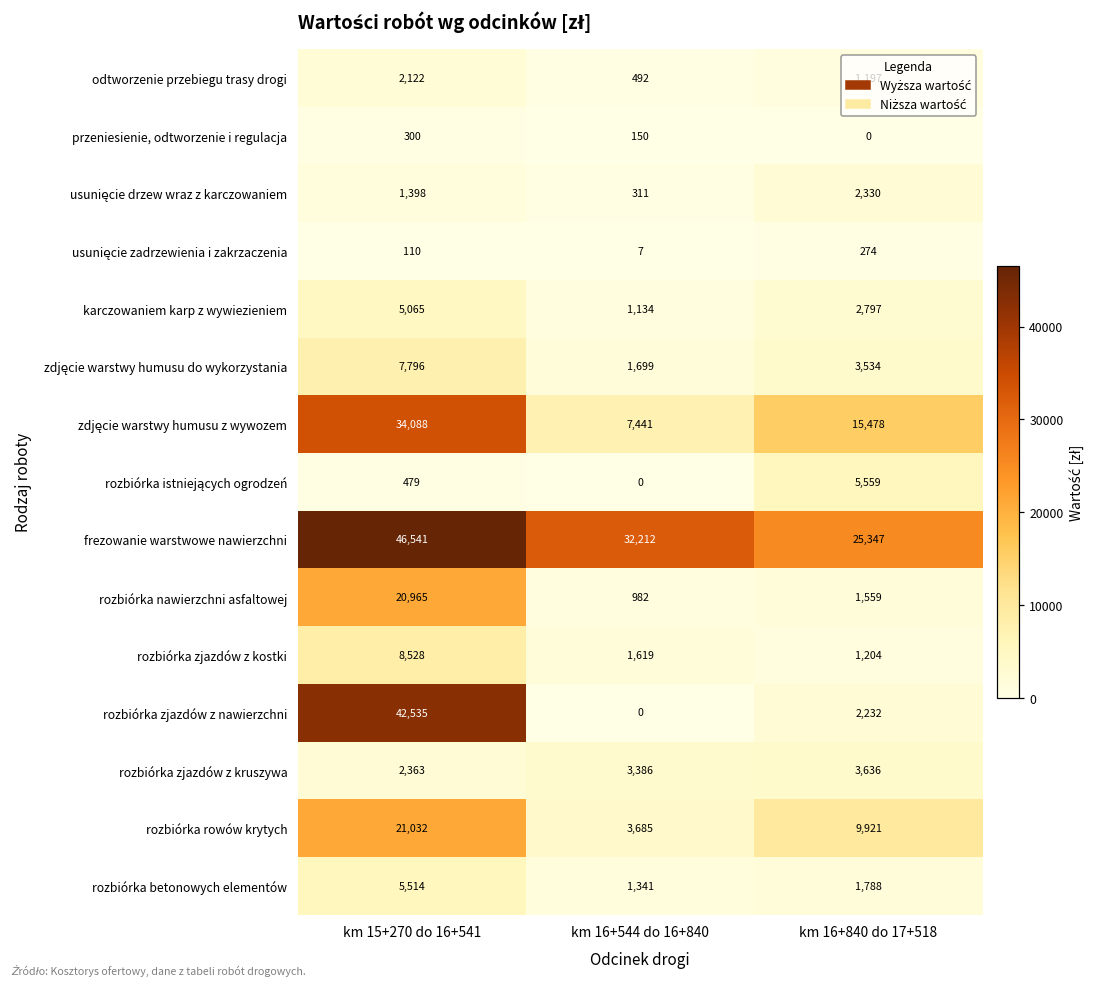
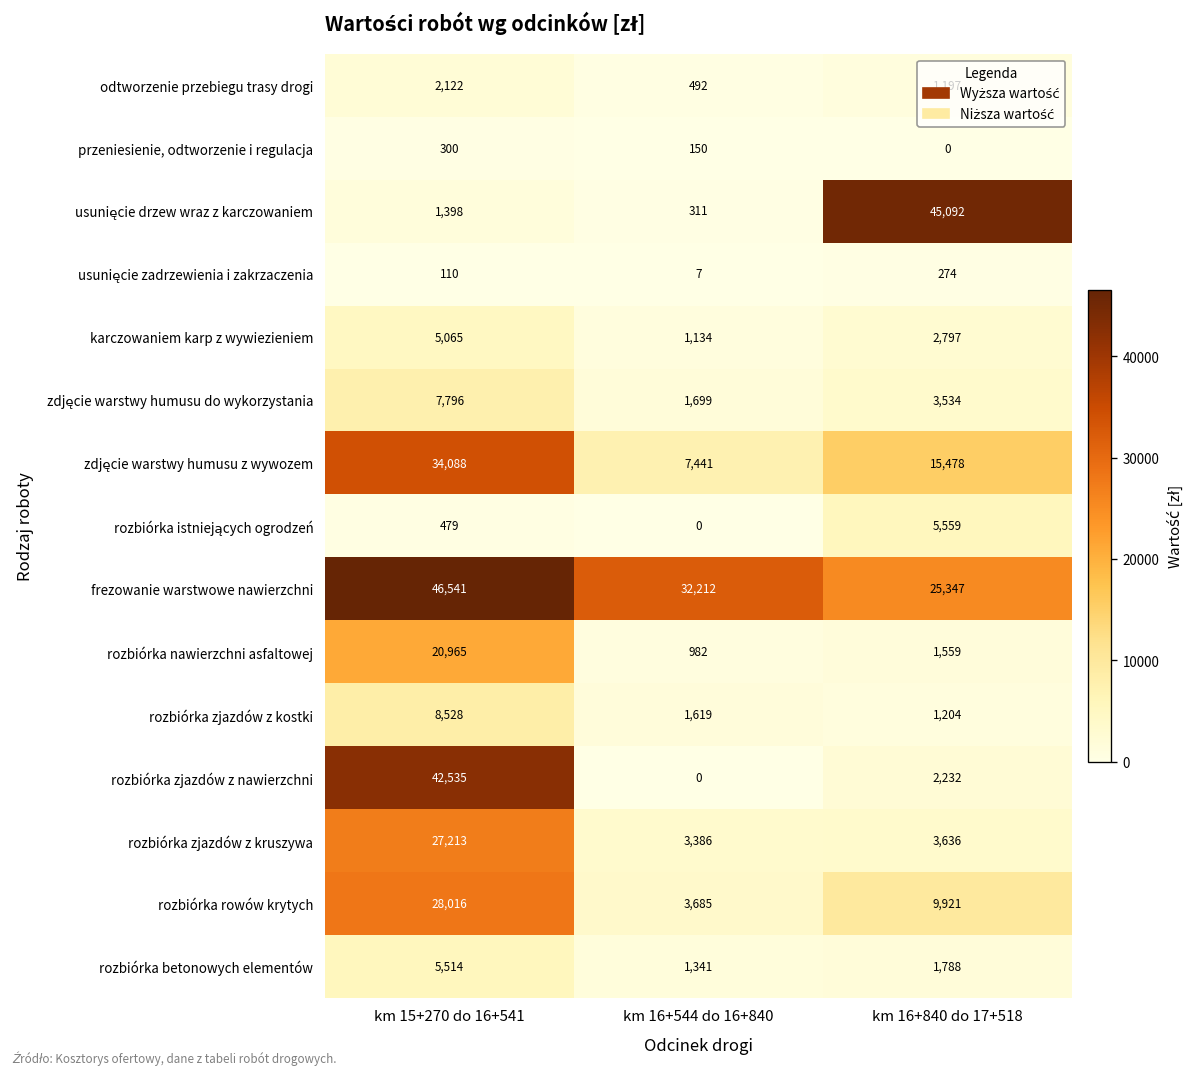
  {
    "odtworzenie przebiegu trasy drogi": {
      "km 15+270 do 16+541": "2,122",
      "km 16+544 do 16+840": "492"
    },
    "przeniesienie, odtworzenie i regulacja": {
      "km 15+270 do 16+541": "300",
      "km 16+544 do 16+840": "150",
      "km 16+840 do 17+518": "0"
    },
    "usunięcie drzew wraz z karczowaniem": {
      "km 15+270 do 16+541": "1,398",
      "km 16+544 do 16+840": "311",
-     "km 16+840 do 17+518": "2,330"
+     "km 16+840 do 17+518": "45,092"
    },
    "usunięcie zadrzewienia i zakrzaczenia": {
      "km 15+270 do 16+541": "110",
      "km 16+544 do 16+840": "7",
      "km 16+840 do 17+518": "274"
    },
    "karczowaniem karp z wywiezieniem": {
      "km 15+270 do 16+541": "5,065",
      "km 16+544 do 16+840": "1,134",
      "km 16+840 do 17+518": "2,797"
    },
    "zdjęcie warstwy humusu do wykorzystania": {
      "km 15+270 do 16+541": "7,796",
      "km 16+544 do 16+840": "1,699",
      "km 16+840 do 17+518": "3,534"
    },
    "zdjęcie warstwy humusu z wywozem": {
      "km 15+270 do 16+541": "34,088",
      "km 16+544 do 16+840": "7,441",
      "km 16+840 do 17+518": "15,478"
    },
    "rozbiórka istniejących ogrodzeń": {
      "km 15+270 do 16+541": "479",
      "km 16+544 do 16+840": "0",
      "km 16+840 do 17+518": "5,559"
    },
    "frezowanie warstwowe nawierzchni": {
      "km 15+270 do 16+541": "46,541",
      "km 16+544 do 16+840": "32,212",
      "km 16+840 do 17+518": "25,347"
    },
    "rozbiórka nawierzchni asfaltowej": {
      "km 15+270 do 16+541": "20,965",
      "km 16+544 do 16+840": "982",
      "km 16+840 do 17+518": "1,559"
    },
    "rozbiórka zjazdów z kostki": {
      "km 15+270 do 16+541": "8,528",
      "km 16+544 do 16+840": "1,619",
      "km 16+840 do 17+518": "1,204"
    },
    "rozbiórka zjazdów z nawierzchni": {
      "km 15+270 do 16+541": "42,535",
      "km 16+544 do 16+840": "0",
      "km 16+840 do 17+518": "2,232"
    },
    "rozbiórka zjazdów z kruszywa": {
-     "km 15+270 do 16+541": "2,363",
+     "km 15+270 do 16+541": "27,213",
      "km 16+544 do 16+840": "3,386",
      "km 16+840 do 17+518": "3,636"
    },
    "rozbiórka rowów krytych": {
-     "km 15+270 do 16+541": "21,032",
+     "km 15+270 do 16+541": "28,016",
      "km 16+544 do 16+840": "3,685",
      "km 16+840 do 17+518": "9,921"
    },
    "rozbiórka betonowych elementów": {
      "km 15+270 do 16+541": "5,514",
      "km 16+544 do 16+840": "1,341",
      "km 16+840 do 17+518": "1,788"
    }
  }
